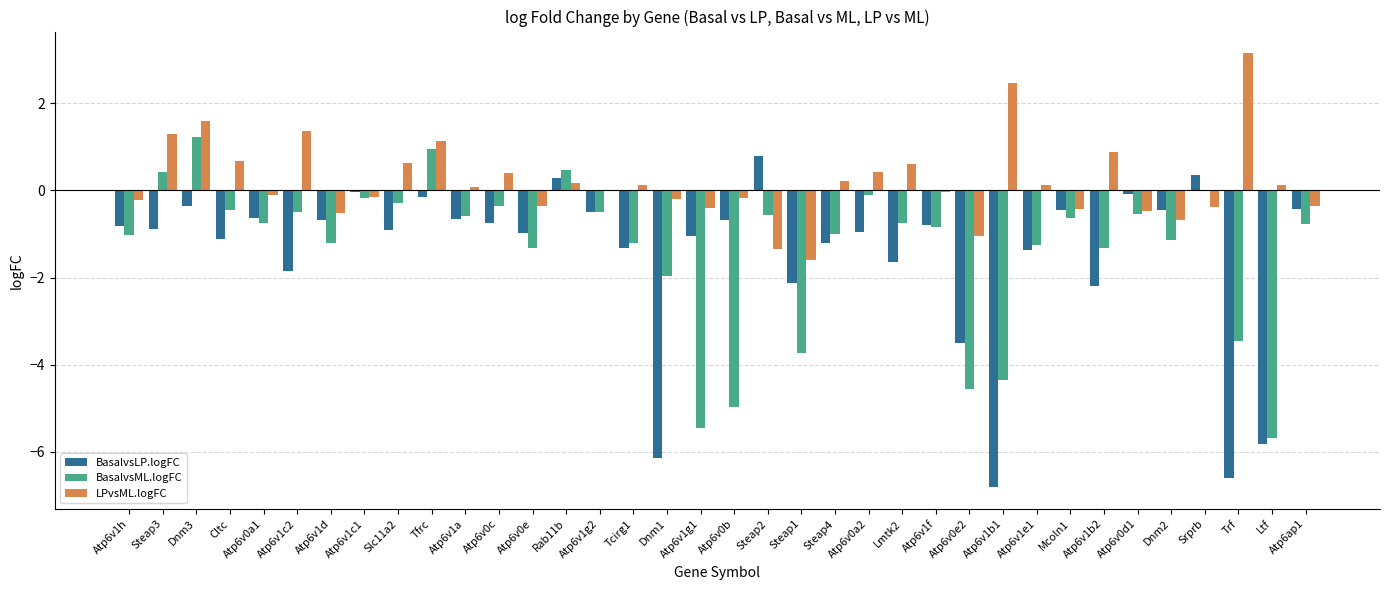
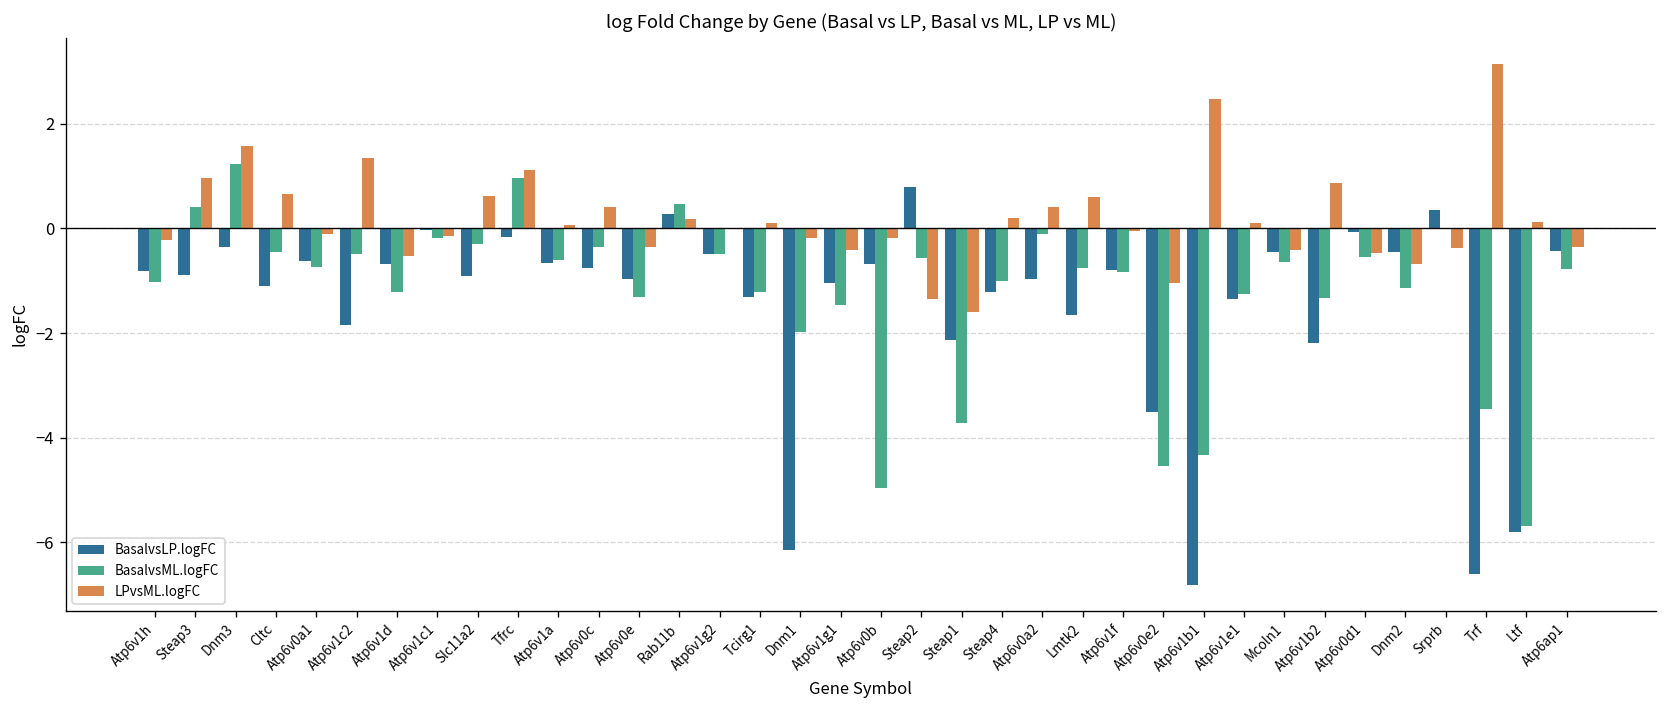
  {
    "BasalvsLP.logFC": {
      "Atp6v1h": -0.8,
      "Steap3": -0.9,
      "Dnm3": -0.4,
      "Cltc": -1.1,
      "Atp6v0a1": -0.6,
      "Atp6v1c2": -1.9,
      "Atp6v1d": -0.7,
      "Slc11a2": -0.9,
      "Tfrc": -0.2,
      "Atp6v1a": -0.7,
      "Atp6v0c": -0.8,
      "Atp6v0e": -1.0,
      "Rab11b": 0.3,
      "Atp6v1g2": -0.5,
      "Tcirg1": -1.3,
      "Dnm1": -6.1,
      "Atp6v1g1": -1.0,
      "Atp6v0b": -0.7,
      "Steap2": 0.8,
      "Steap1": -2.1,
      "Steap4": -1.2,
      "Atp6v0a2": -1.0,
      "Lmtk2": -1.7,
      "Atp6v1f": -0.8,
      "Atp6v0e2": -3.5,
      "Atp6v1b1": -6.8,
      "Atp6v1e1": -1.4,
      "Mcoln1": -0.5,
      "Atp6v1b2": -2.2,
      "Atp6v0d1": -0.1,
      "Dnm2": -0.5,
      "Srprb": 0.4,
      "Trf": -6.6,
      "Ltf": -5.8,
      "Atp6ap1": -0.4
    },
    "BasalvsML.logFC": {
      "Atp6v1h": -1.0,
      "Steap3": 0.4,
      "Dnm3": 1.2,
      "Cltc": -0.4,
      "Atp6v0a1": -0.7,
      "Atp6v1c2": -0.5,
      "Atp6v1d": -1.2,
      "Atp6v1c1": -0.2,
      "Slc11a2": -0.3,
      "Tfrc": 1.0,
      "Atp6v1a": -0.6,
      "Atp6v0c": -0.4,
      "Atp6v0e": -1.3,
      "Rab11b": 0.5,
      "Atp6v1g2": -0.5,
      "Tcirg1": -1.2,
      "Dnm1": -2.0,
-     "Atp6v1g1": -5.5,
+     "Atp6v1g1": -1.5,
      "Atp6v0b": -5.0,
      "Steap2": -0.6,
      "Steap1": -3.7,
      "Steap4": -1.0,
      "Atp6v0a2": -0.1,
      "Lmtk2": -0.8,
      "Atp6v1f": -0.8,
      "Atp6v0e2": -4.5,
      "Atp6v1b1": -4.3,
      "Atp6v1e1": -1.2,
      "Mcoln1": -0.6,
      "Atp6v1b2": -1.3,
      "Atp6v0d1": -0.5,
      "Dnm2": -1.1,
      "Trf": -3.5,
      "Ltf": -5.7,
      "Atp6ap1": -0.8
    },
    "LPvsML.logFC": {
      "Atp6v1h": -0.2,
-     "Steap3": 1.3,
+     "Steap3": 1.0,
      "Dnm3": 1.6,
      "Cltc": 0.7,
      "Atp6v0a1": -0.1,
      "Atp6v1c2": 1.4,
      "Atp6v1d": -0.5,
      "Atp6v1c1": -0.1,
      "Slc11a2": 0.6,
      "Tfrc": 1.1,
      "Atp6v1a": 0.1,
      "Atp6v0c": 0.4,
      "Atp6v0e": -0.3,
      "Rab11b": 0.2,
      "Tcirg1": 0.1,
      "Dnm1": -0.2,
      "Atp6v1g1": -0.4,
      "Atp6v0b": -0.2,
      "Steap2": -1.3,
      "Steap1": -1.6,
      "Steap4": 0.2,
      "Atp6v0a2": 0.4,
      "Lmtk2": 0.6,
      "Atp6v0e2": -1.0,
      "Atp6v1b1": 2.5,
      "Atp6v1e1": 0.1,
      "Mcoln1": -0.4,
      "Atp6v1b2": 0.9,
      "Atp6v0d1": -0.5,
      "Dnm2": -0.7,
      "Srprb": -0.4,
      "Trf": 3.1,
      "Ltf": 0.1,
      "Atp6ap1": -0.3
    }
  }
